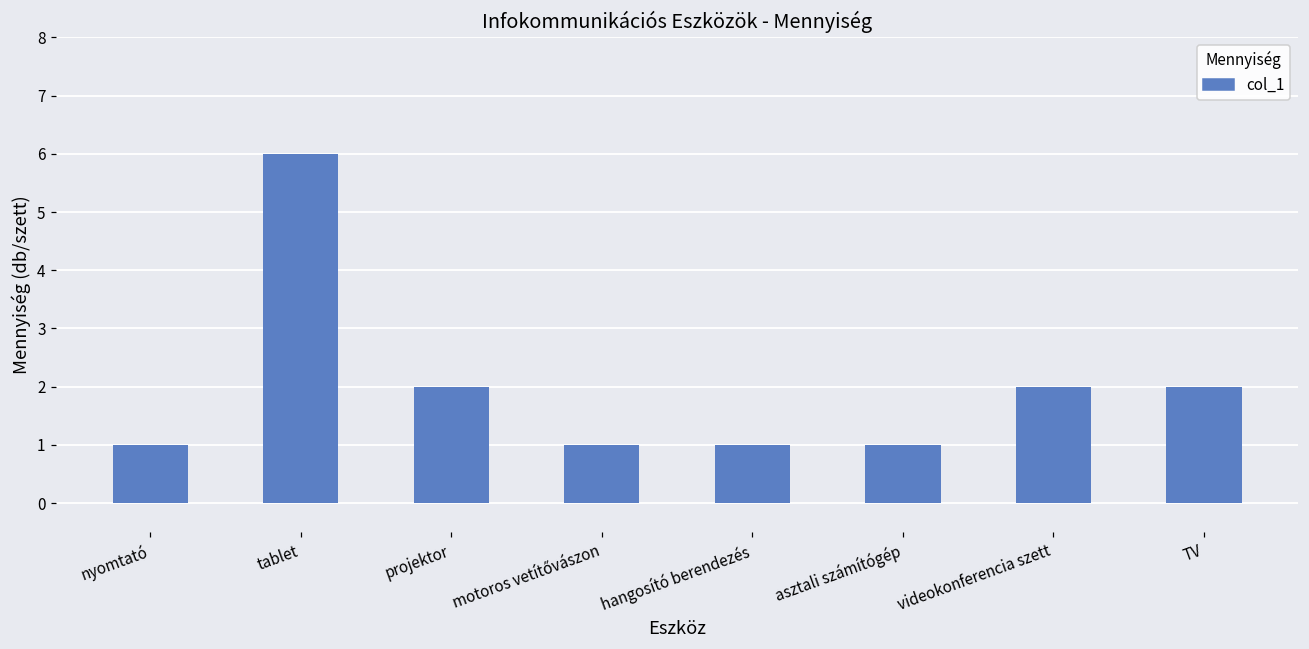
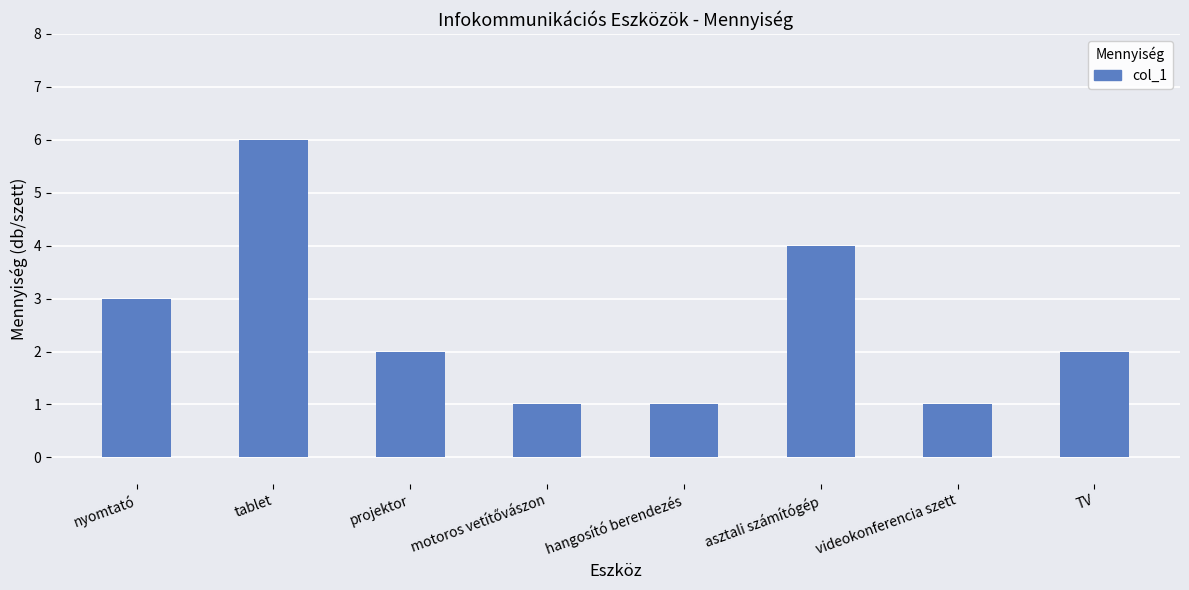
  {
-   "nyomtató": 1,
+   "nyomtató": 3,
    "tablet": 6,
    "projektor": 2,
    "motoros vetítővászon": 1,
    "hangosító berendezés": 1,
-   "asztali számítógép": 1,
-   "videokonferencia szett": 2,
+   "asztali számítógép": 4,
+   "videokonferencia szett": 1,
    "TV": 2
  }
